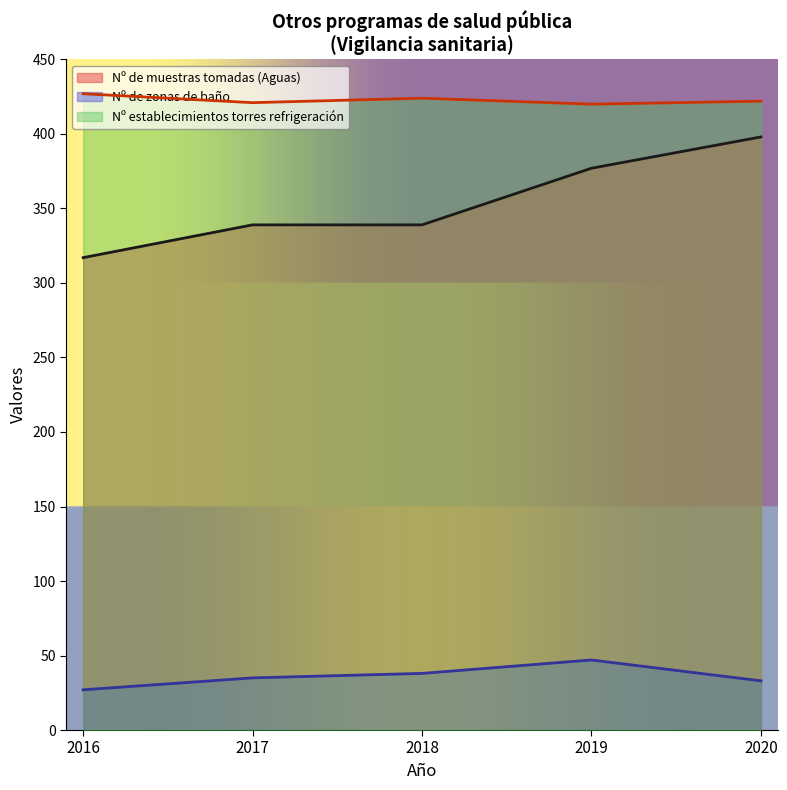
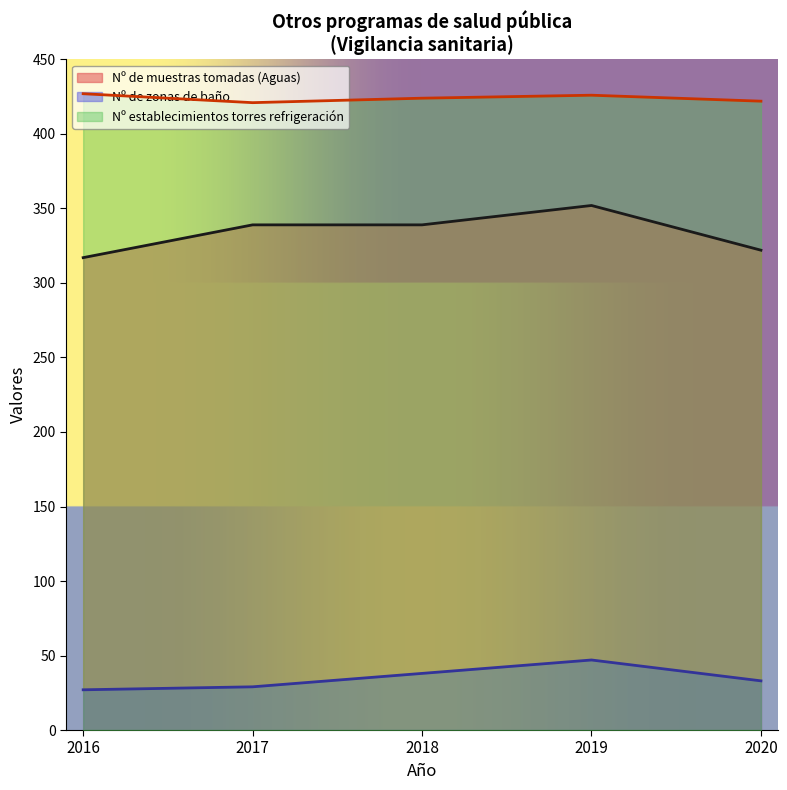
  {
    "Nº de muestras tomadas (Aguas)": {
      "2016": 317,
      "2017": 339,
      "2018": 339,
-     "2019": 377,
-     "2020": 398
+     "2019": 352,
+     "2020": 322
    },
    "Nº de zonas de baño": {
      "2016": 27,
-     "2017": 35,
+     "2017": 29,
      "2018": 38,
      "2019": 47,
      "2020": 33
    },
    "Nº establecimientos torres refrigeración": {
      "2018": 424,
-     "2019": 420,
+     "2019": 426,
      "2020": 422
    }
  }
